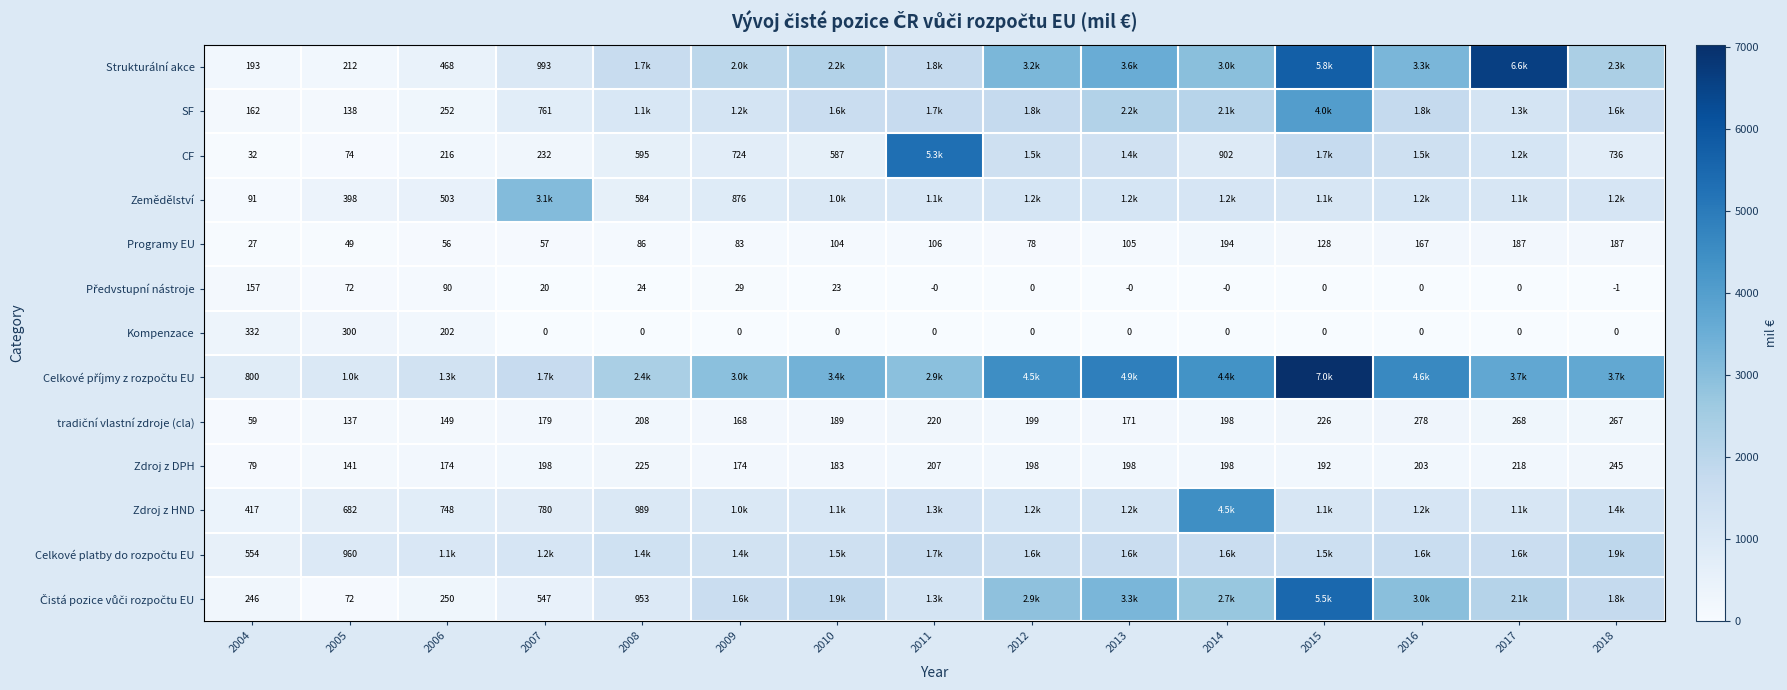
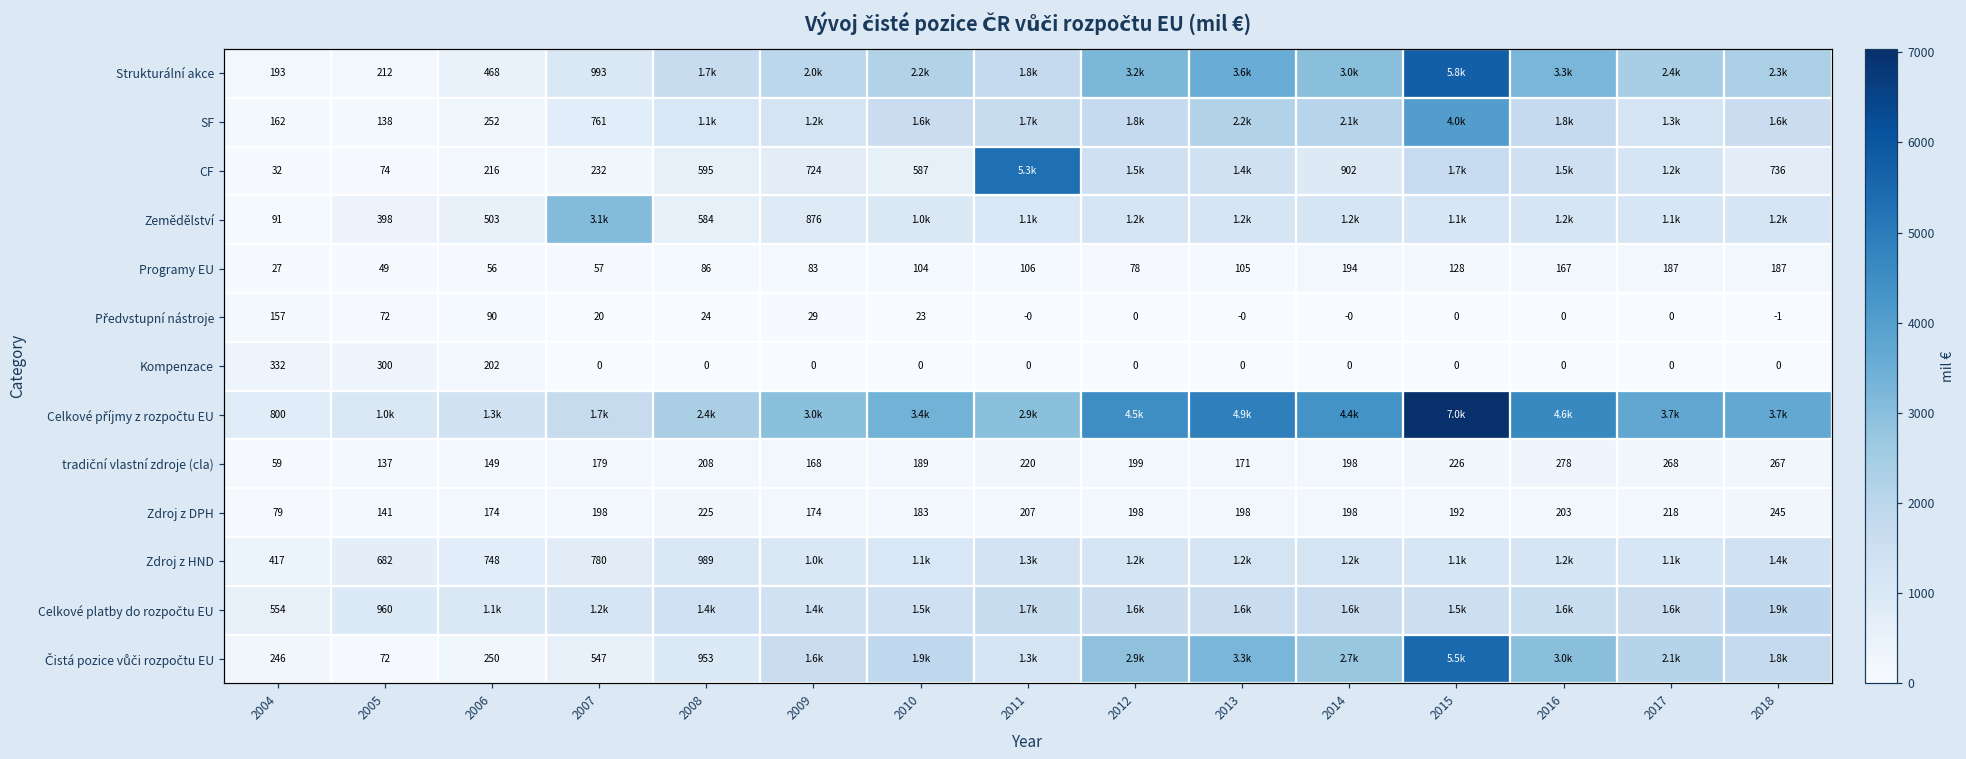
  {
    "Strukturální akce": {
      "2004": "193",
      "2005": "212",
      "2006": "468",
      "2007": "993",
      "2008": "1.7k",
      "2009": "2.0k",
      "2010": "2.2k",
      "2011": "1.8k",
      "2012": "3.2k",
      "2013": "3.6k",
      "2014": "3.0k",
      "2015": "5.8k",
      "2016": "3.3k",
-     "2017": "6.6k",
+     "2017": "2.4k",
      "2018": "2.3k"
    },
    "SF": {
      "2004": "162",
      "2005": "138",
      "2006": "252",
      "2007": "761",
      "2008": "1.1k",
      "2009": "1.2k",
      "2010": "1.6k",
      "2011": "1.7k",
      "2012": "1.8k",
      "2013": "2.2k",
      "2014": "2.1k",
      "2015": "4.0k",
      "2016": "1.8k",
      "2017": "1.3k",
      "2018": "1.6k"
    },
    "CF": {
      "2004": "32",
      "2005": "74",
      "2006": "216",
      "2007": "232",
      "2008": "595",
      "2009": "724",
      "2010": "587",
      "2011": "5.3k",
      "2012": "1.5k",
      "2013": "1.4k",
      "2014": "902",
      "2015": "1.7k",
      "2016": "1.5k",
      "2017": "1.2k",
      "2018": "736"
    },
    "Zemědělství": {
      "2004": "91",
      "2005": "398",
      "2006": "503",
      "2007": "3.1k",
      "2008": "584",
      "2009": "876",
      "2010": "1.0k",
      "2011": "1.1k",
      "2012": "1.2k",
      "2013": "1.2k",
      "2014": "1.2k",
      "2015": "1.1k",
      "2016": "1.2k",
      "2017": "1.1k",
      "2018": "1.2k"
    },
    "Programy EU": {
      "2004": "27",
      "2005": "49",
      "2006": "56",
      "2007": "57",
      "2008": "86",
      "2009": "83",
      "2010": "104",
      "2011": "106",
      "2012": "78",
      "2013": "105",
      "2014": "194",
      "2015": "128",
      "2016": "167",
      "2017": "187",
      "2018": "187"
    },
    "Předvstupní nástroje": {
      "2004": "157",
      "2005": "72",
      "2006": "90",
      "2007": "20",
      "2008": "24",
      "2009": "29",
      "2010": "23",
      "2011": "-0",
      "2012": "0",
      "2013": "-0",
      "2014": "-0",
      "2015": "0",
      "2016": "0",
      "2017": "0",
      "2018": "-1"
    },
    "Kompenzace": {
      "2004": "332",
      "2005": "300",
      "2006": "202",
      "2007": "0",
      "2008": "0",
      "2009": "0",
      "2010": "0",
      "2011": "0",
      "2012": "0",
      "2013": "0",
      "2014": "0",
      "2015": "0",
      "2016": "0",
      "2017": "0",
      "2018": "0"
    },
    "Celkové příjmy z rozpočtu EU": {
      "2004": "800",
      "2005": "1.0k",
      "2006": "1.3k",
      "2007": "1.7k",
      "2008": "2.4k",
      "2009": "3.0k",
      "2010": "3.4k",
      "2011": "2.9k",
      "2012": "4.5k",
      "2013": "4.9k",
      "2014": "4.4k",
      "2015": "7.0k",
      "2016": "4.6k",
      "2017": "3.7k",
      "2018": "3.7k"
    },
    "tradiční vlastní zdroje (cla)": {
      "2004": "59",
      "2005": "137",
      "2006": "149",
      "2007": "179",
      "2008": "208",
      "2009": "168",
      "2010": "189",
      "2011": "220",
      "2012": "199",
      "2013": "171",
      "2014": "198",
      "2015": "226",
      "2016": "278",
      "2017": "268",
      "2018": "267"
    },
    "Zdroj z DPH": {
      "2004": "79",
      "2005": "141",
      "2006": "174",
      "2007": "198",
      "2008": "225",
      "2009": "174",
      "2010": "183",
      "2011": "207",
      "2012": "198",
      "2013": "198",
      "2014": "198",
      "2015": "192",
      "2016": "203",
      "2017": "218",
      "2018": "245"
    },
    "Zdroj z HND": {
      "2004": "417",
      "2005": "682",
      "2006": "748",
      "2007": "780",
      "2008": "989",
      "2009": "1.0k",
      "2010": "1.1k",
      "2011": "1.3k",
      "2012": "1.2k",
      "2013": "1.2k",
-     "2014": "4.5k",
+     "2014": "1.2k",
      "2015": "1.1k",
      "2016": "1.2k",
      "2017": "1.1k",
      "2018": "1.4k"
    },
    "Celkové platby do rozpočtu EU": {
      "2004": "554",
      "2005": "960",
      "2006": "1.1k",
      "2007": "1.2k",
      "2008": "1.4k",
      "2009": "1.4k",
      "2010": "1.5k",
      "2011": "1.7k",
      "2012": "1.6k",
      "2013": "1.6k",
      "2014": "1.6k",
      "2015": "1.5k",
      "2016": "1.6k",
      "2017": "1.6k",
      "2018": "1.9k"
    },
    "Čistá pozice vůči rozpočtu EU": {
      "2004": "246",
      "2005": "72",
      "2006": "250",
      "2007": "547",
      "2008": "953",
      "2009": "1.6k",
      "2010": "1.9k",
      "2011": "1.3k",
      "2012": "2.9k",
      "2013": "3.3k",
      "2014": "2.7k",
      "2015": "5.5k",
      "2016": "3.0k",
      "2017": "2.1k",
      "2018": "1.8k"
    }
  }
